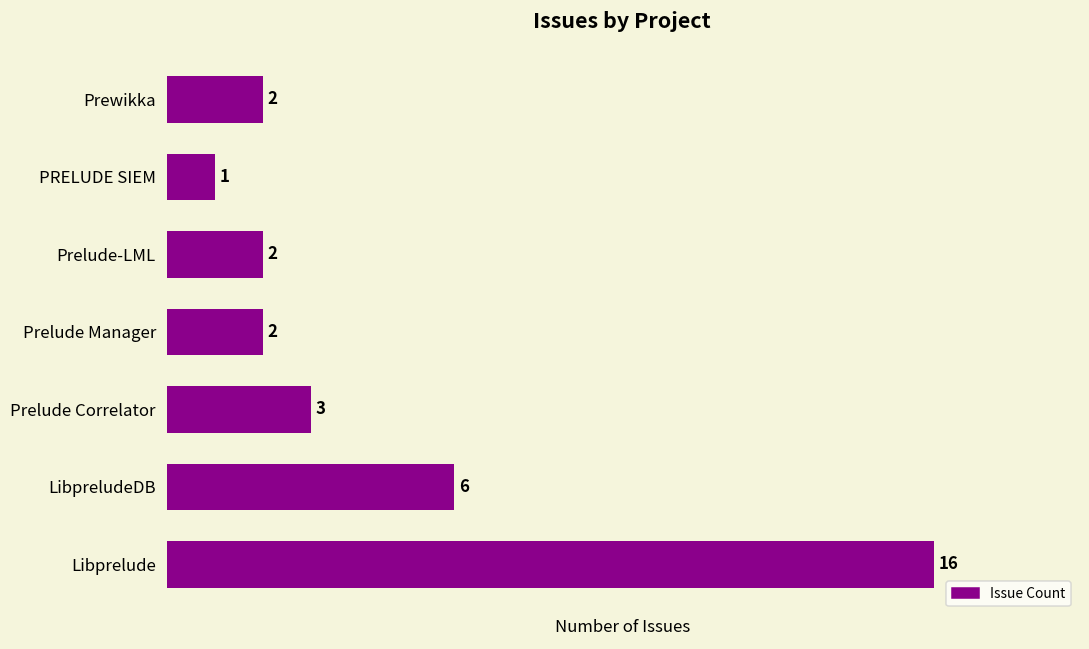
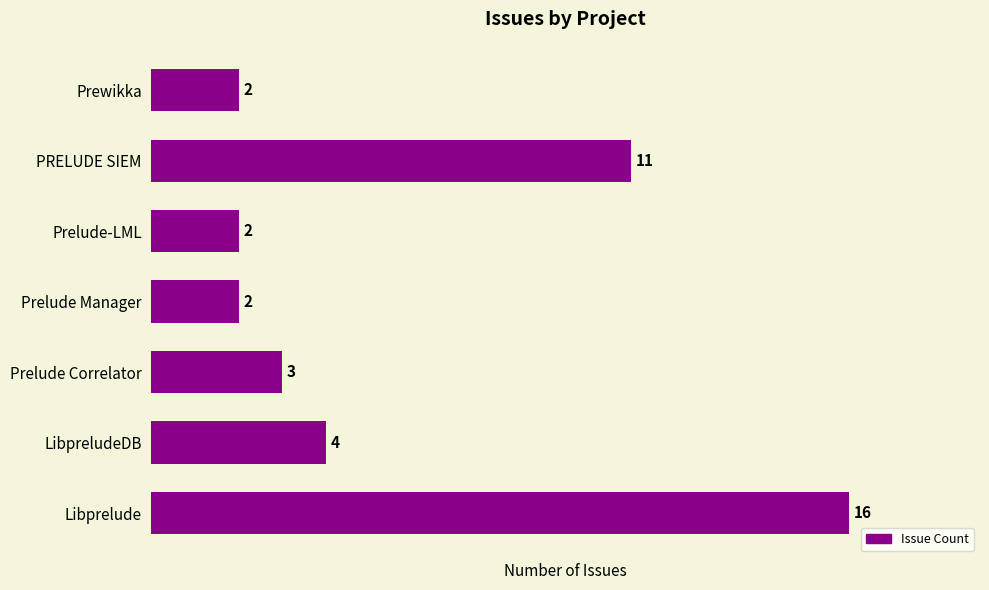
  {
    "Prewikka": 2,
-   "PRELUDE SIEM": 1,
+   "PRELUDE SIEM": 11,
    "Prelude-LML": 2,
    "Prelude Manager": 2,
    "Prelude Correlator": 3,
-   "LibpreludeDB": 6,
+   "LibpreludeDB": 4,
    "Libprelude": 16
  }
